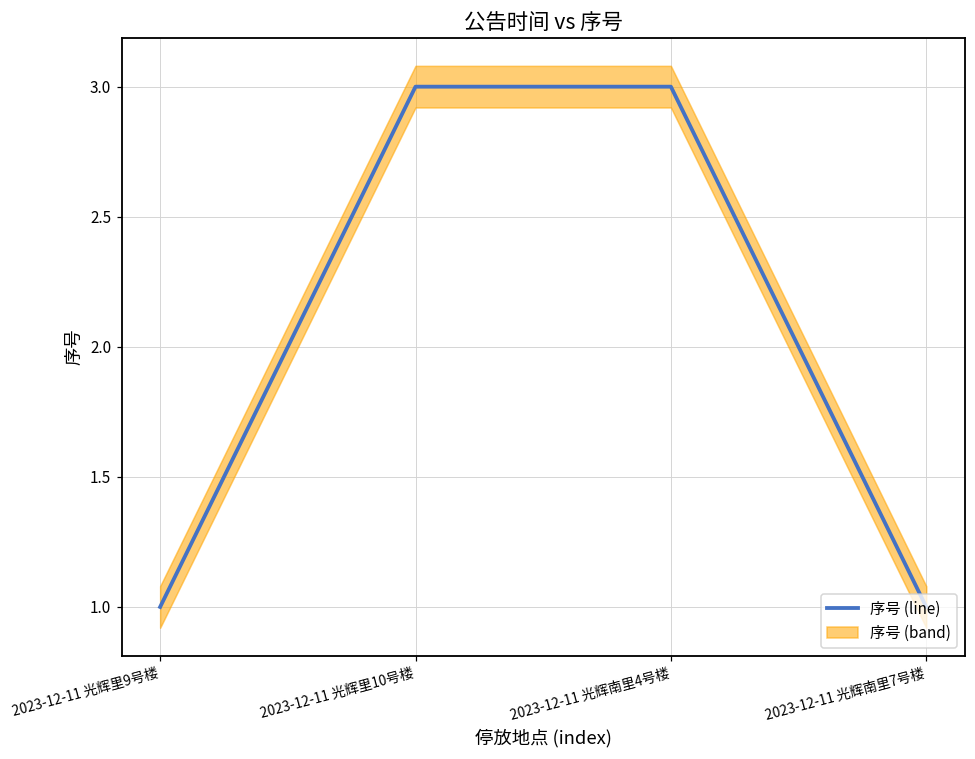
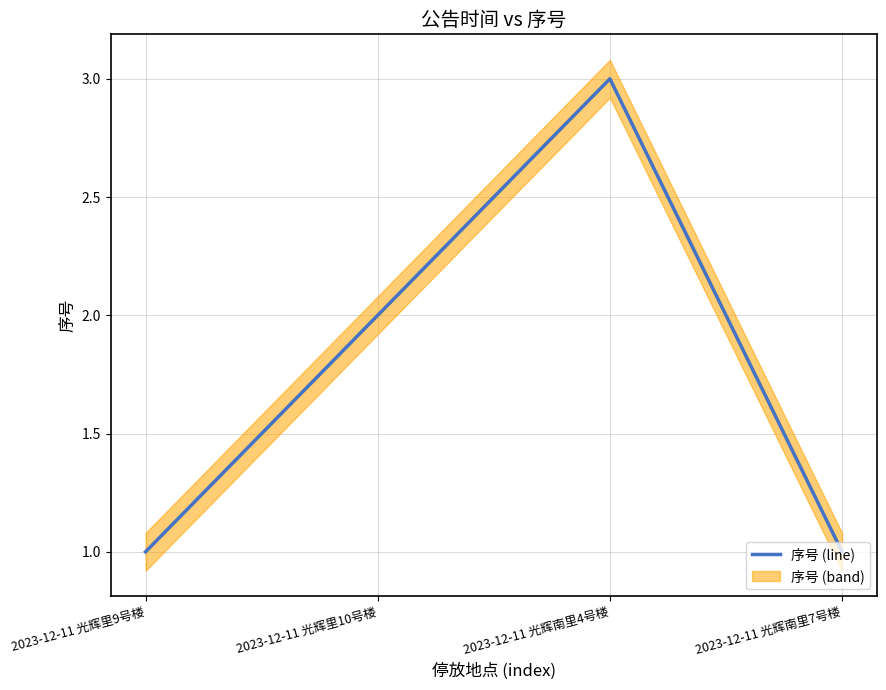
  {
    "序号 (line)": {
      "2023-12-11 光辉里9号楼": 1,
-     "2023-12-11 光辉里10号楼": 3,
+     "2023-12-11 光辉里10号楼": 2,
      "2023-12-11 光辉南里4号楼": 3
    }
  }
